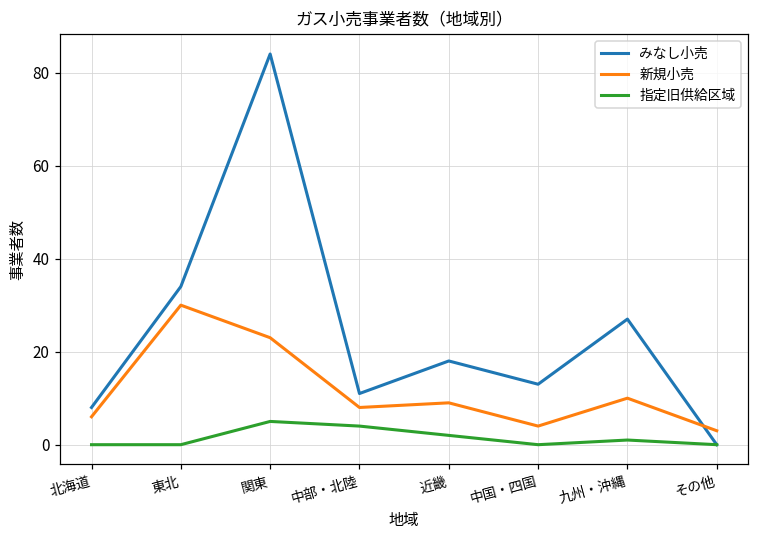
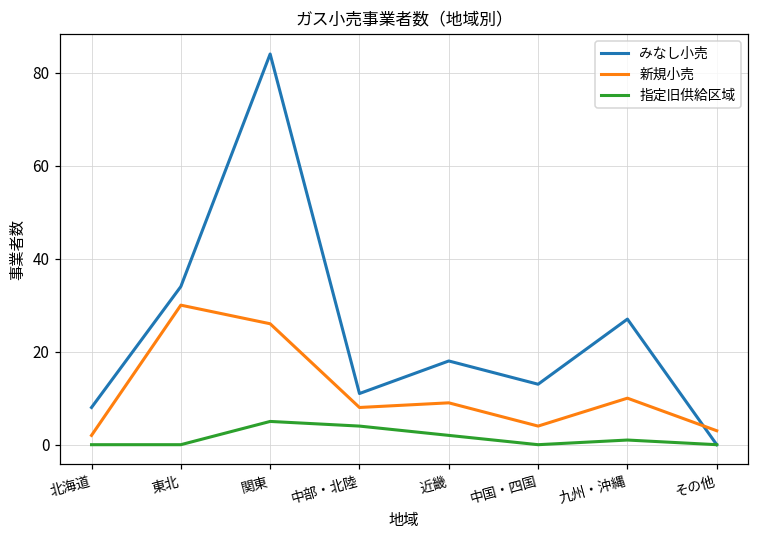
  {
    "みなし小売": {
      "北海道": 8,
      "東北": 34,
      "関東": 84,
      "中部・北陸": 11,
      "近畿": 18,
      "中国・四国": 13,
      "九州・沖縄": 27
    },
    "新規小売": {
-     "北海道": 6,
+     "北海道": 2,
      "東北": 30,
-     "関東": 23,
+     "関東": 26,
      "中部・北陸": 8,
      "近畿": 9,
      "中国・四国": 4,
      "九州・沖縄": 10,
      "その他": 3
    },
    "指定旧供給区域": {
      "北海道": 0,
      "東北": 0,
      "関東": 5,
      "中部・北陸": 4,
      "近畿": 2,
      "中国・四国": 0,
      "九州・沖縄": 1
    }
  }
